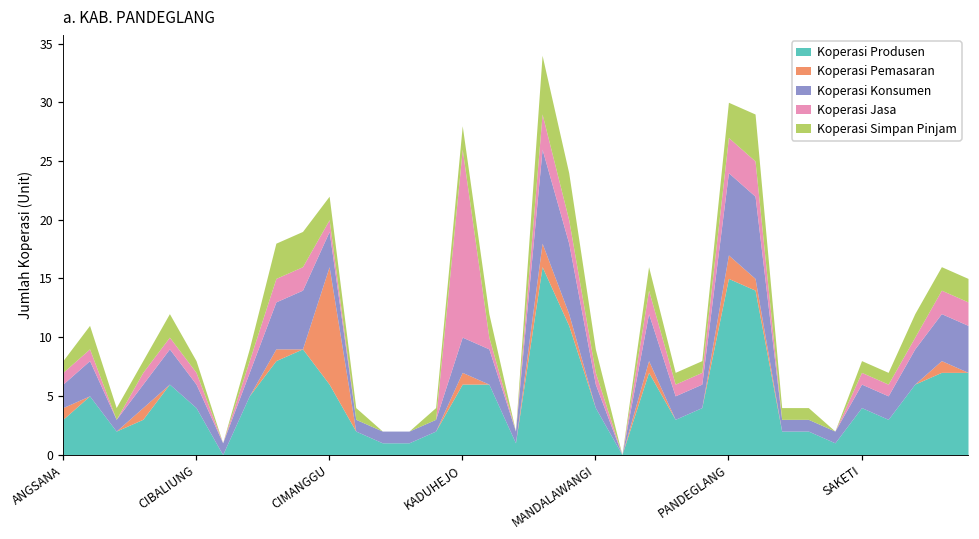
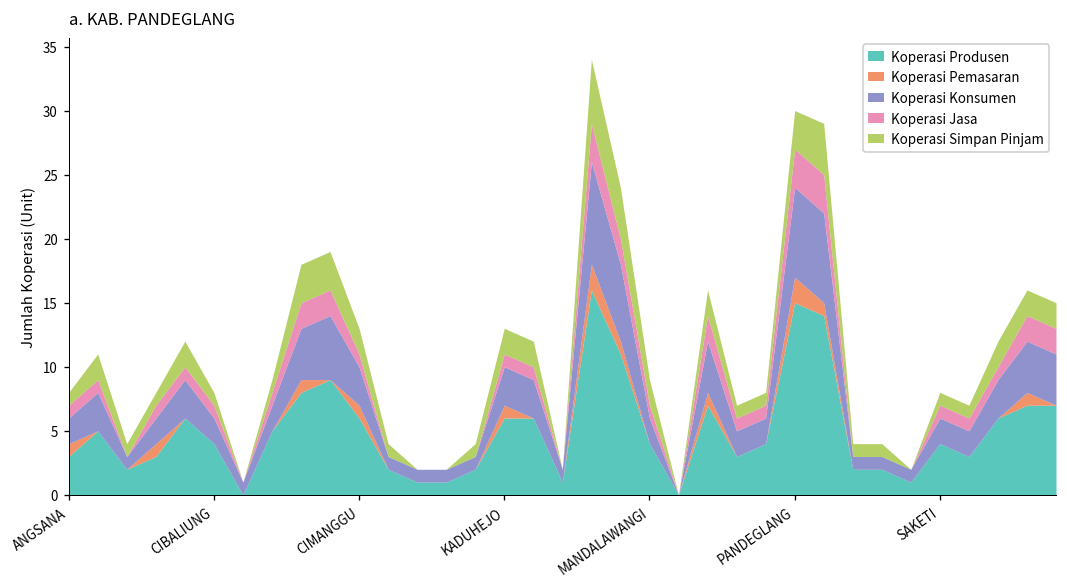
  {
    "Koperasi Produsen": {
      "ANGSANA": 3,
      "CIMANGGU": 6,
      "KADUHEJO": 6,
      "PANDEGLANG": 15
    },
    "Koperasi Pemasaran": {
      "ANGSANA": 1,
-     "CIMANGGU": 10,
+     "CIMANGGU": 1,
      "KADUHEJO": 1,
      "PANDEGLANG": 2
    },
    "Koperasi Konsumen": {
      "ANGSANA": 2,
      "CIBALIUNG": 2,
      "CIMANGGU": 3,
      "KADUHEJO": 3,
      "MANDALAWANGI": 2,
      "PANDEGLANG": 7,
      "SAKETI": 2
    },
    "Koperasi Jasa": {
      "ANGSANA": 1,
      "CIBALIUNG": 1,
      "CIMANGGU": 1,
-     "KADUHEJO": 16,
+     "KADUHEJO": 1,
      "MANDALAWANGI": 1,
      "PANDEGLANG": 3,
      "SAKETI": 1
    },
    "Koperasi Simpan Pinjam": {
      "ANGSANA": 1,
      "CIBALIUNG": 1,
      "CIMANGGU": 2,
      "KADUHEJO": 2,
      "MANDALAWANGI": 2,
      "PANDEGLANG": 3,
      "SAKETI": 1
    }
  }
